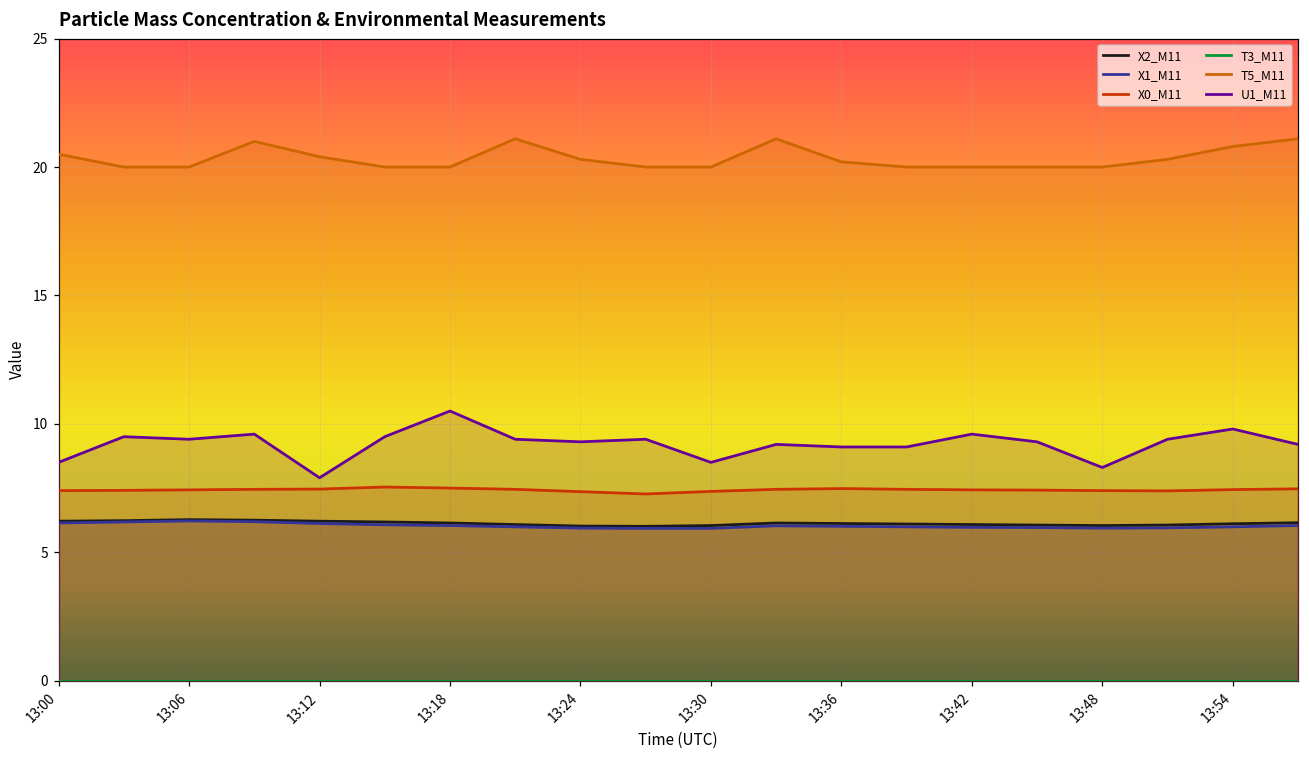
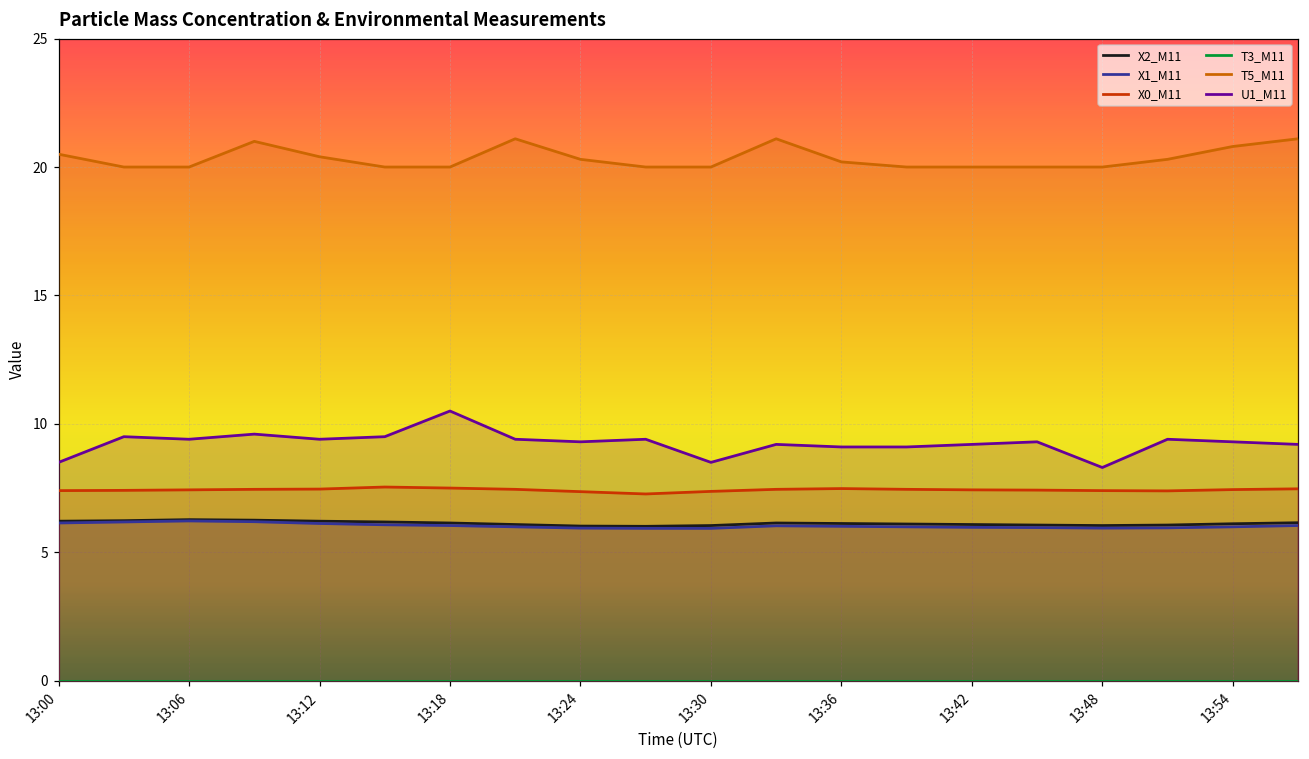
  {
    "X2_M11": {
      "13:36": 6.1,
      "13:42": 6.1,
      "13:54": 6.1
    },
    "X1_M11": {
      "13:36": 6.0,
      "13:42": 6.0,
      "13:54": 6.0
    },
    "T3_M11": {
      "13:00": 0.0,
      "13:06": 0.0,
      "13:12": 0.0,
      "13:18": 0.0,
      "13:24": 0.0,
      "13:30": 0.0,
      "13:36": 0.0,
      "13:42": 0.0,
      "13:48": 0.0,
      "13:54": 0.0
    },
    "U1_M11": {
      "13:00": 8.5,
      "13:06": 9.4,
-     "13:12": 7.9,
+     "13:12": 9.4,
      "13:18": 10.5,
      "13:24": 9.3,
      "13:30": 8.5,
      "13:36": 9.1,
-     "13:42": 9.6,
+     "13:42": 9.2,
      "13:48": 8.3,
-     "13:54": 9.8
+     "13:54": 9.3
    }
  }
